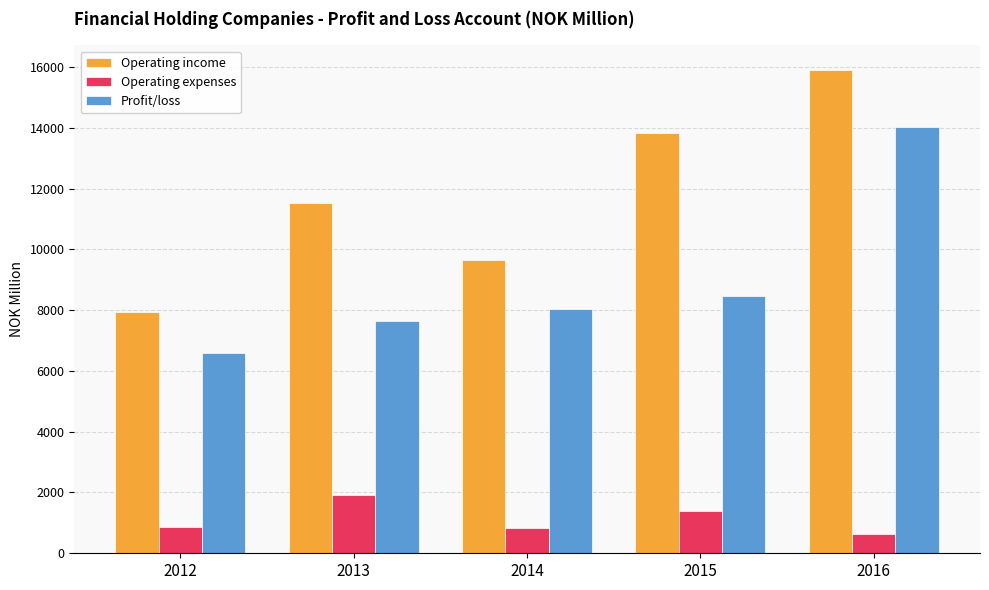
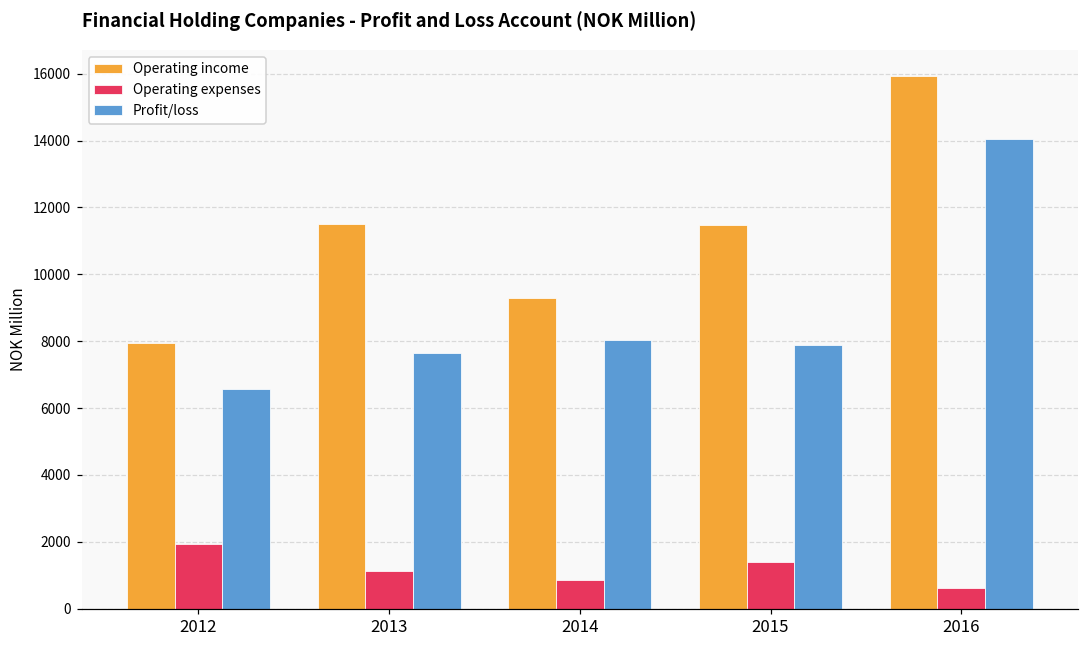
  {
    "Operating income": {
      "2012": 7900,
      "2013": 11500,
-     "2014": 9700,
-     "2015": 13800,
+     "2014": 9300,
+     "2015": 11500,
      "2016": 15900
    },
    "Operating expenses": {
-     "2012": 900,
-     "2013": 1900,
+     "2012": 1900,
+     "2013": 1100,
      "2014": 800,
      "2015": 1400,
      "2016": 600
    },
    "Profit/loss": {
      "2012": 6600,
      "2013": 7600,
      "2014": 8000,
-     "2015": 8500,
+     "2015": 7900,
      "2016": 14000
    }
  }
